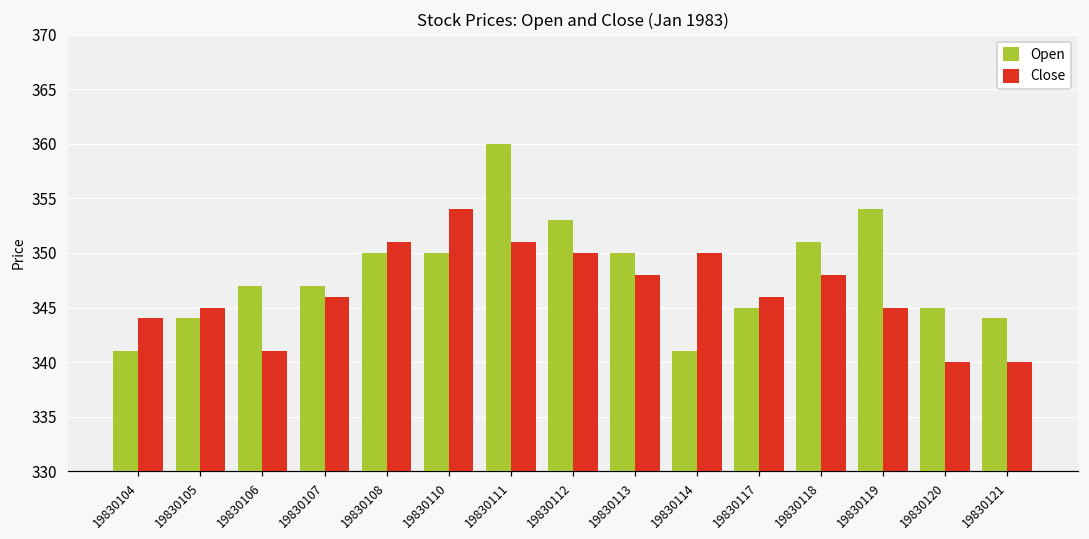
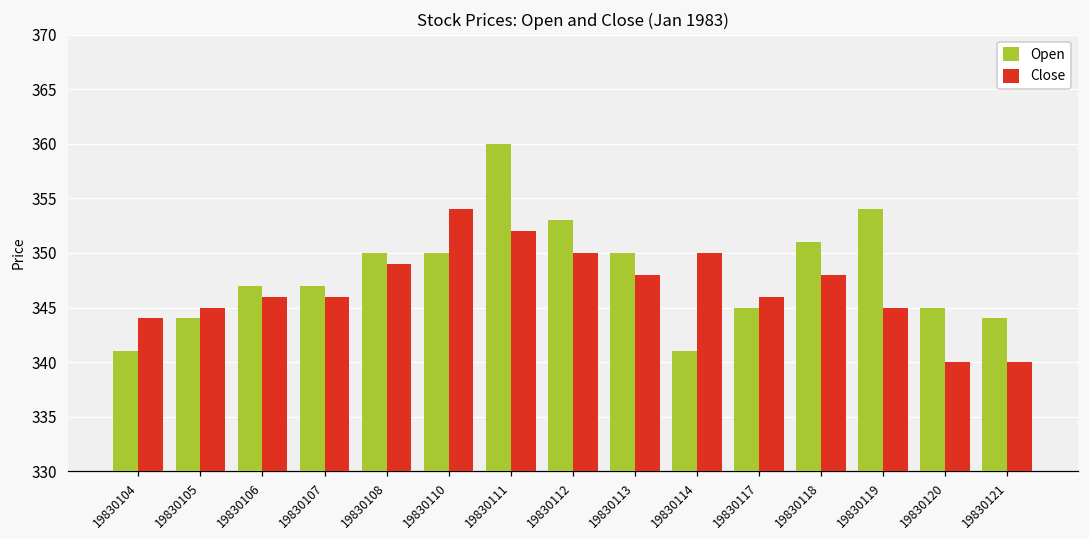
  {
    "Open": {
      "19830104": 341,
      "19830105": 344,
      "19830106": 347,
      "19830107": 347,
      "19830108": 350,
      "19830110": 350,
      "19830111": 360,
      "19830112": 353,
      "19830113": 350,
      "19830114": 341,
      "19830117": 345,
      "19830118": 351,
      "19830119": 354,
      "19830120": 345,
      "19830121": 344
    },
    "Close": {
      "19830104": 344,
      "19830105": 345,
-     "19830106": 341,
+     "19830106": 346,
      "19830107": 346,
-     "19830108": 351,
+     "19830108": 349,
      "19830110": 354,
-     "19830111": 351,
+     "19830111": 352,
      "19830112": 350,
      "19830113": 348,
      "19830114": 350,
      "19830117": 346,
      "19830118": 348,
      "19830119": 345,
      "19830120": 340,
      "19830121": 340
    }
  }
